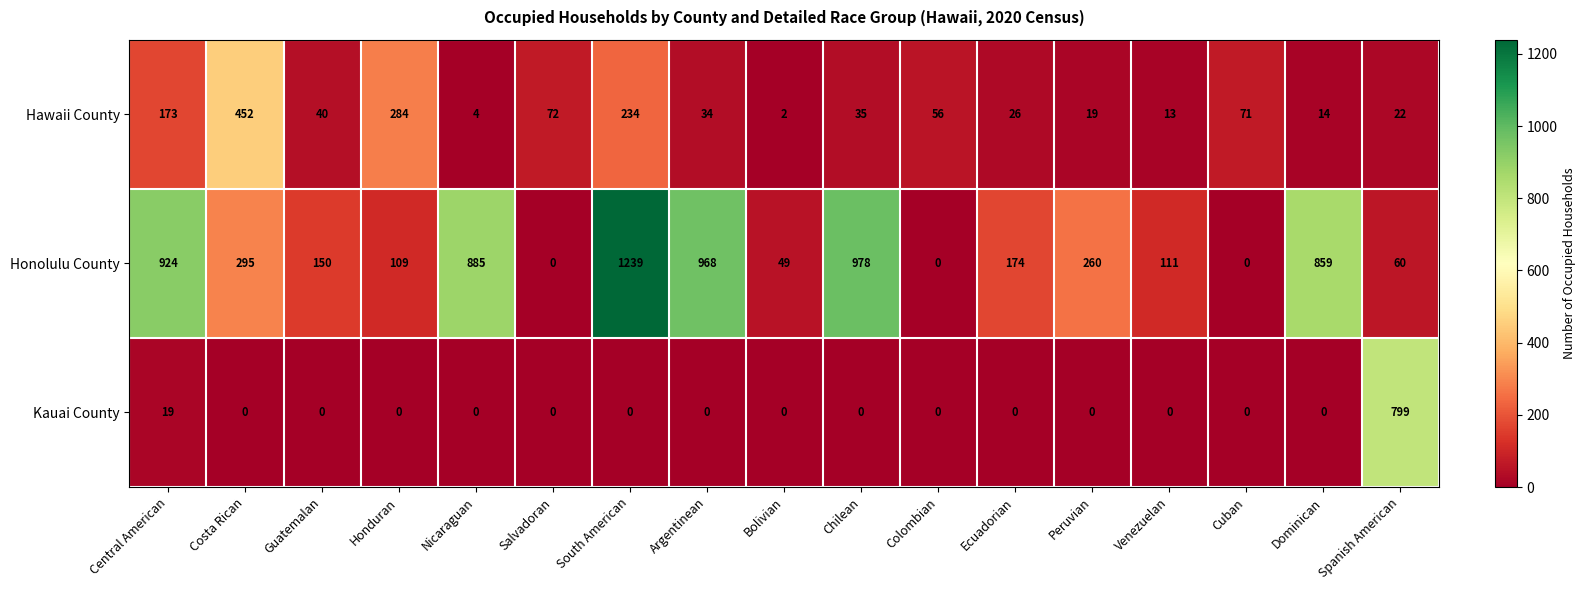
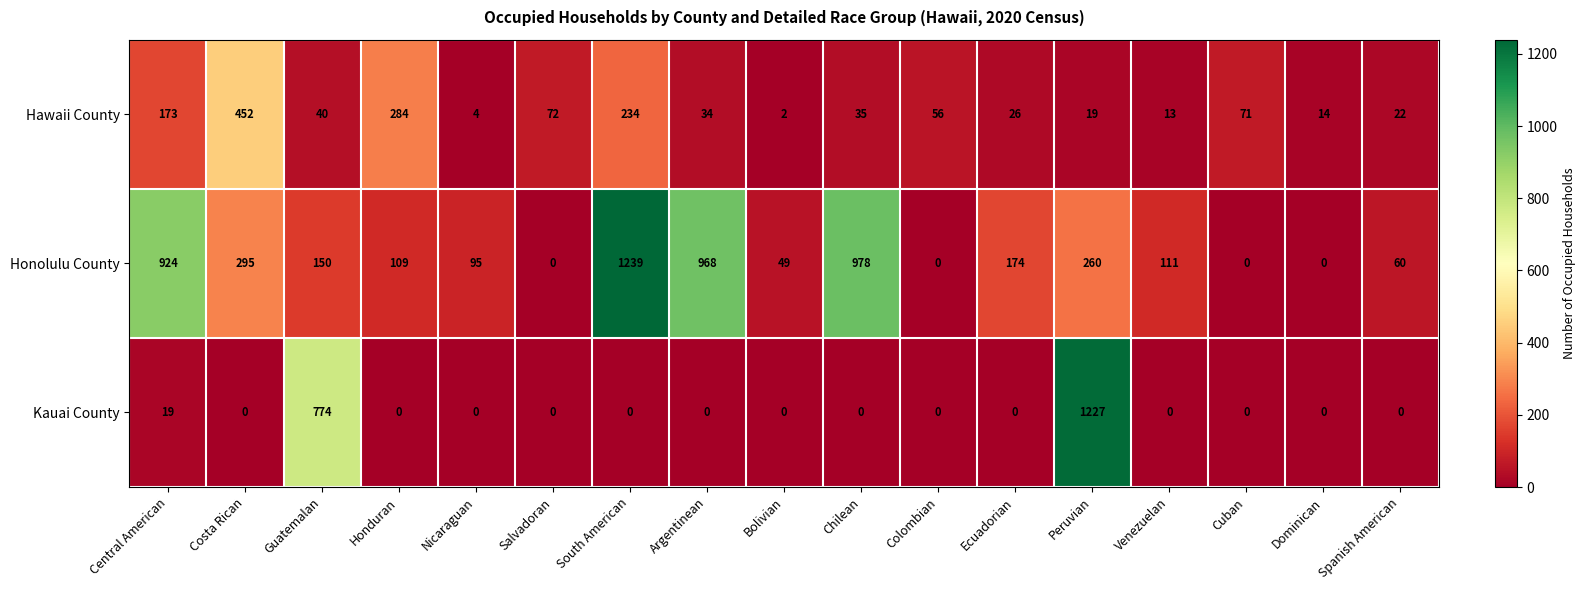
  {
    "Hawaii County": {
      "Central American": 173,
      "Costa Rican": 452,
      "Guatemalan": 40,
      "Honduran": 284,
      "Nicaraguan": 4,
      "Salvadoran": 72,
      "South American": 234,
      "Argentinean": 34,
      "Bolivian": 2,
      "Chilean": 35,
      "Colombian": 56,
      "Ecuadorian": 26,
      "Peruvian": 19,
      "Venezuelan": 13,
      "Cuban": 71,
      "Dominican": 14,
      "Spanish American": 22
    },
    "Honolulu County": {
      "Central American": 924,
      "Costa Rican": 295,
      "Guatemalan": 150,
      "Honduran": 109,
-     "Nicaraguan": 885,
+     "Nicaraguan": 95,
      "Salvadoran": 0,
      "South American": 1239,
      "Argentinean": 968,
      "Bolivian": 49,
      "Chilean": 978,
      "Colombian": 0,
      "Ecuadorian": 174,
      "Peruvian": 260,
      "Venezuelan": 111,
      "Cuban": 0,
-     "Dominican": 859,
+     "Dominican": 0,
      "Spanish American": 60
    },
    "Kauai County": {
      "Central American": 19,
      "Costa Rican": 0,
-     "Guatemalan": 0,
+     "Guatemalan": 774,
      "Honduran": 0,
      "Nicaraguan": 0,
      "Salvadoran": 0,
      "South American": 0,
      "Argentinean": 0,
      "Bolivian": 0,
      "Chilean": 0,
      "Colombian": 0,
      "Ecuadorian": 0,
-     "Peruvian": 0,
+     "Peruvian": 1227,
      "Venezuelan": 0,
      "Cuban": 0,
      "Dominican": 0,
-     "Spanish American": 799
+     "Spanish American": 0
    }
  }
